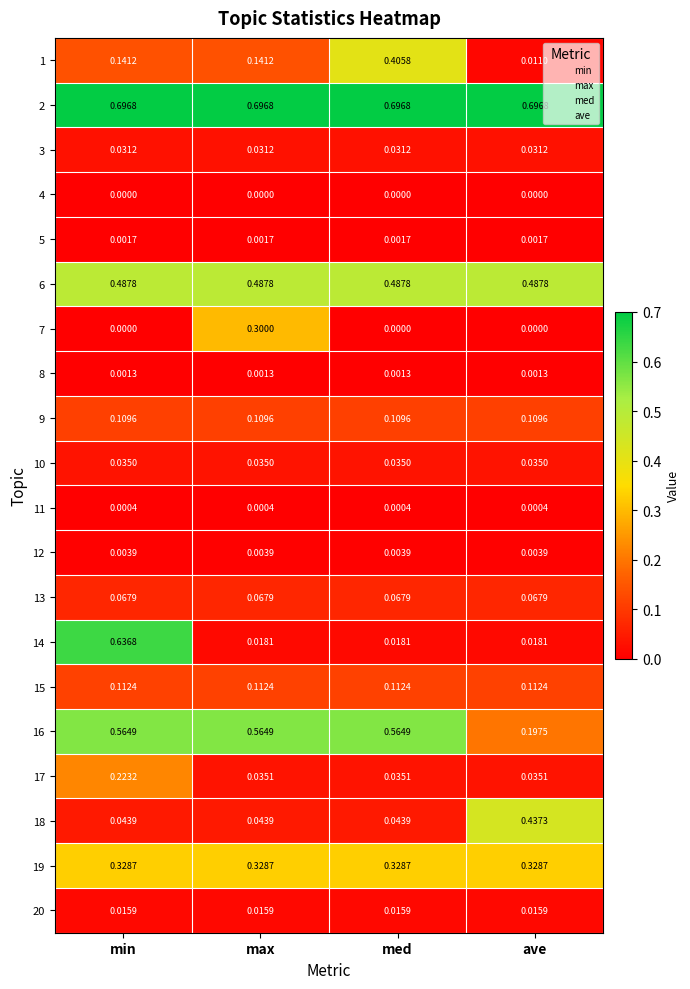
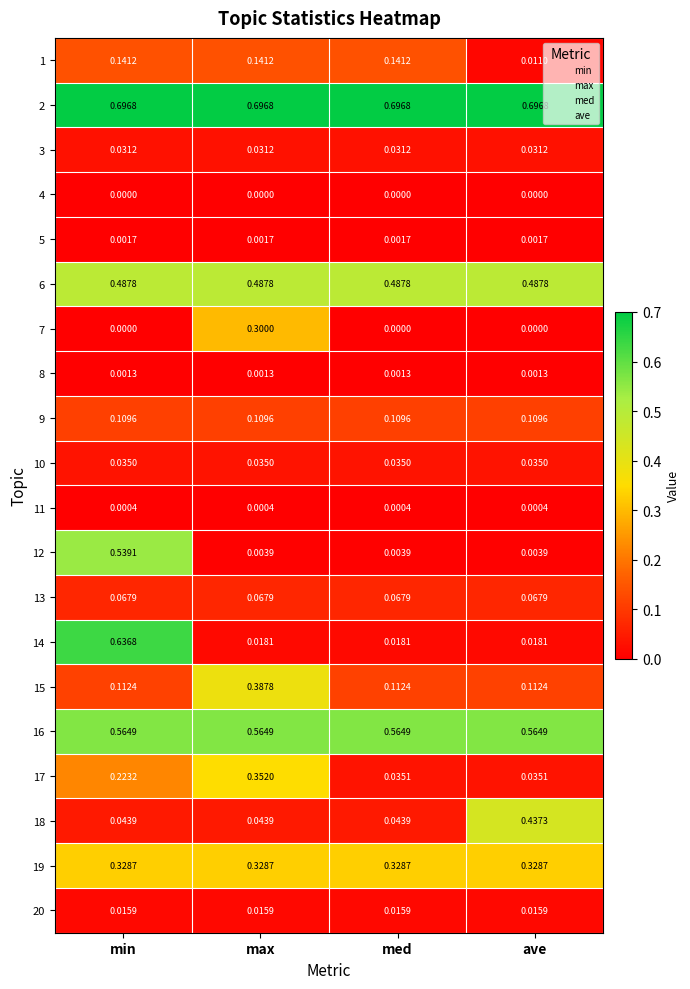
  {
    "1": {
      "min": 0.1412,
      "max": 0.1412,
-     "med": 0.4058
+     "med": 0.1412
    },
    "2": {
      "min": 0.6968,
      "max": 0.6968,
      "med": 0.6968
    },
    "3": {
      "min": 0.0312,
      "max": 0.0312,
      "med": 0.0312,
      "ave": 0.0312
    },
    "4": {
      "min": 0.0000,
      "max": 0.0000,
      "med": 0.0000,
      "ave": 0.0000
    },
    "5": {
      "min": 0.0017,
      "max": 0.0017,
      "med": 0.0017,
      "ave": 0.0017
    },
    "6": {
      "min": 0.4878,
      "max": 0.4878,
      "med": 0.4878,
      "ave": 0.4878
    },
    "7": {
      "min": 0.0000,
      "max": 0.3000,
      "med": 0.0000,
      "ave": 0.0000
    },
    "8": {
      "min": 0.0013,
      "max": 0.0013,
      "med": 0.0013,
      "ave": 0.0013
    },
    "9": {
      "min": 0.1096,
      "max": 0.1096,
      "med": 0.1096,
      "ave": 0.1096
    },
    "10": {
      "min": 0.0350,
      "max": 0.0350,
      "med": 0.0350,
      "ave": 0.0350
    },
    "11": {
      "min": 0.0004,
      "max": 0.0004,
      "med": 0.0004,
      "ave": 0.0004
    },
    "12": {
-     "min": 0.0039,
+     "min": 0.5391,
      "max": 0.0039,
      "med": 0.0039,
      "ave": 0.0039
    },
    "13": {
      "min": 0.0679,
      "max": 0.0679,
      "med": 0.0679,
      "ave": 0.0679
    },
    "14": {
      "min": 0.6368,
      "max": 0.0181,
      "med": 0.0181,
      "ave": 0.0181
    },
    "15": {
      "min": 0.1124,
-     "max": 0.1124,
+     "max": 0.3878,
      "med": 0.1124,
      "ave": 0.1124
    },
    "16": {
      "min": 0.5649,
      "max": 0.5649,
      "med": 0.5649,
-     "ave": 0.1975
+     "ave": 0.5649
    },
    "17": {
      "min": 0.2232,
-     "max": 0.0351,
+     "max": 0.3520,
      "med": 0.0351,
      "ave": 0.0351
    },
    "18": {
      "min": 0.0439,
      "max": 0.0439,
      "med": 0.0439,
      "ave": 0.4373
    },
    "19": {
      "min": 0.3287,
      "max": 0.3287,
      "med": 0.3287,
      "ave": 0.3287
    },
    "20": {
      "min": 0.0159,
      "max": 0.0159,
      "med": 0.0159,
      "ave": 0.0159
    }
  }
